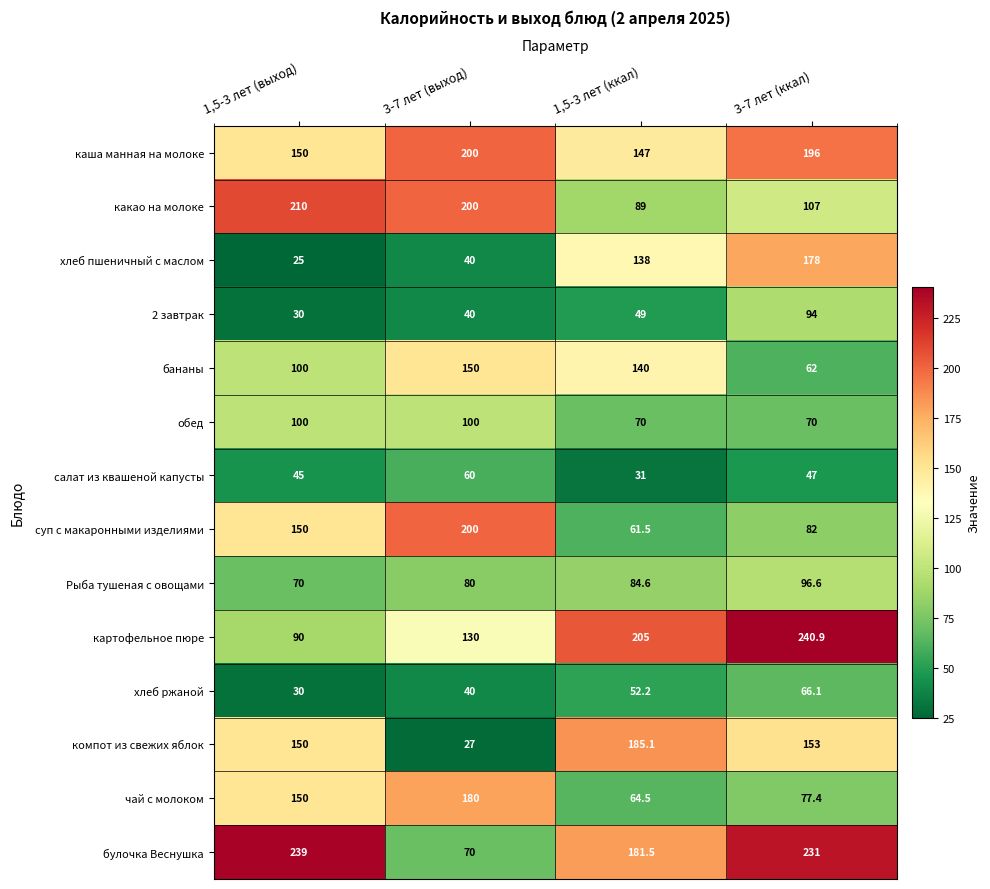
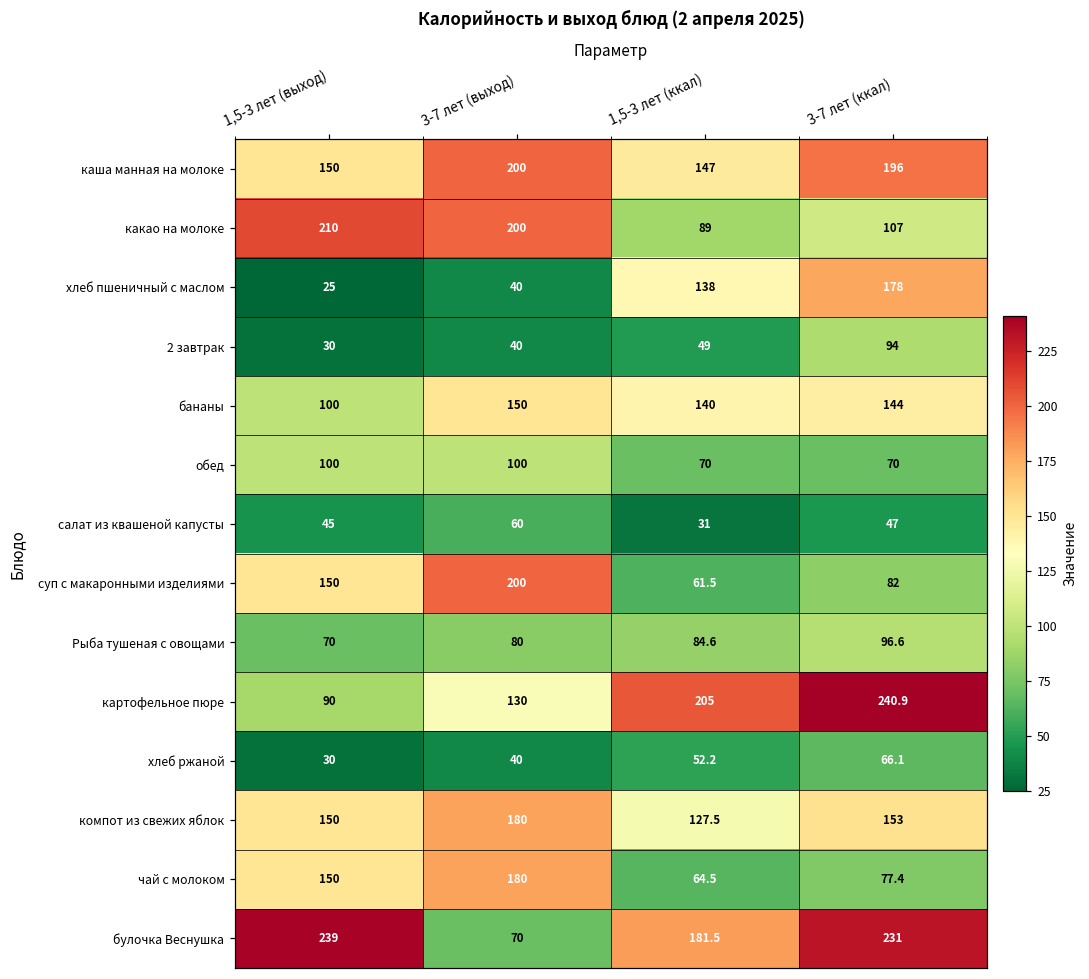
  {
    "каша манная на молоке": {
      "1,5-3 лет (выход)": 150,
      "3-7 лет (выход)": 200,
      "1,5-3 лет (ккал)": 147,
      "3-7 лет (ккал)": 196
    },
    "какао на молоке": {
      "1,5-3 лет (выход)": 210,
      "3-7 лет (выход)": 200,
      "1,5-3 лет (ккал)": 89,
      "3-7 лет (ккал)": 107
    },
    "хлеб пшеничный с маслом": {
      "1,5-3 лет (выход)": 25,
      "3-7 лет (выход)": 40,
      "1,5-3 лет (ккал)": 138,
      "3-7 лет (ккал)": 178
    },
    "2 завтрак": {
      "1,5-3 лет (выход)": 30,
      "3-7 лет (выход)": 40,
      "1,5-3 лет (ккал)": 49,
      "3-7 лет (ккал)": 94
    },
    "бананы": {
      "1,5-3 лет (выход)": 100,
      "3-7 лет (выход)": 150,
      "1,5-3 лет (ккал)": 140,
-     "3-7 лет (ккал)": 62
+     "3-7 лет (ккал)": 144
    },
    "обед": {
      "1,5-3 лет (выход)": 100,
      "3-7 лет (выход)": 100,
      "1,5-3 лет (ккал)": 70,
      "3-7 лет (ккал)": 70
    },
    "салат из квашеной капусты": {
      "1,5-3 лет (выход)": 45,
      "3-7 лет (выход)": 60,
      "1,5-3 лет (ккал)": 31,
      "3-7 лет (ккал)": 47
    },
    "суп с макаронными изделиями": {
      "1,5-3 лет (выход)": 150,
      "3-7 лет (выход)": 200,
      "1,5-3 лет (ккал)": 61.5,
      "3-7 лет (ккал)": 82
    },
    "Рыба тушеная с овощами": {
      "1,5-3 лет (выход)": 70,
      "3-7 лет (выход)": 80,
      "1,5-3 лет (ккал)": 84.6,
      "3-7 лет (ккал)": 96.6
    },
    "картофельное пюре": {
      "1,5-3 лет (выход)": 90,
      "3-7 лет (выход)": 130,
      "1,5-3 лет (ккал)": 205,
      "3-7 лет (ккал)": 240.9
    },
    "хлеб ржаной": {
      "1,5-3 лет (выход)": 30,
      "3-7 лет (выход)": 40,
      "1,5-3 лет (ккал)": 52.2,
      "3-7 лет (ккал)": 66.1
    },
    "компот из свежих яблок": {
      "1,5-3 лет (выход)": 150,
-     "3-7 лет (выход)": 27,
-     "1,5-3 лет (ккал)": 185.1,
+     "3-7 лет (выход)": 180,
+     "1,5-3 лет (ккал)": 127.5,
      "3-7 лет (ккал)": 153
    },
    "чай с молоком": {
      "1,5-3 лет (выход)": 150,
      "3-7 лет (выход)": 180,
      "1,5-3 лет (ккал)": 64.5,
      "3-7 лет (ккал)": 77.4
    },
    "булочка Веснушка": {
      "1,5-3 лет (выход)": 239,
      "3-7 лет (выход)": 70,
      "1,5-3 лет (ккал)": 181.5,
      "3-7 лет (ккал)": 231
    }
  }
